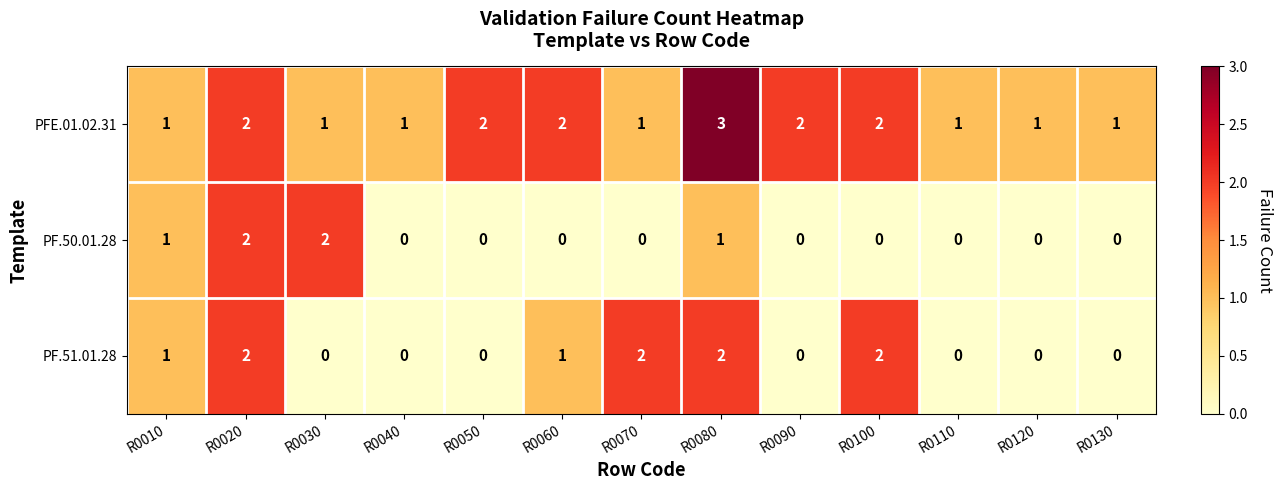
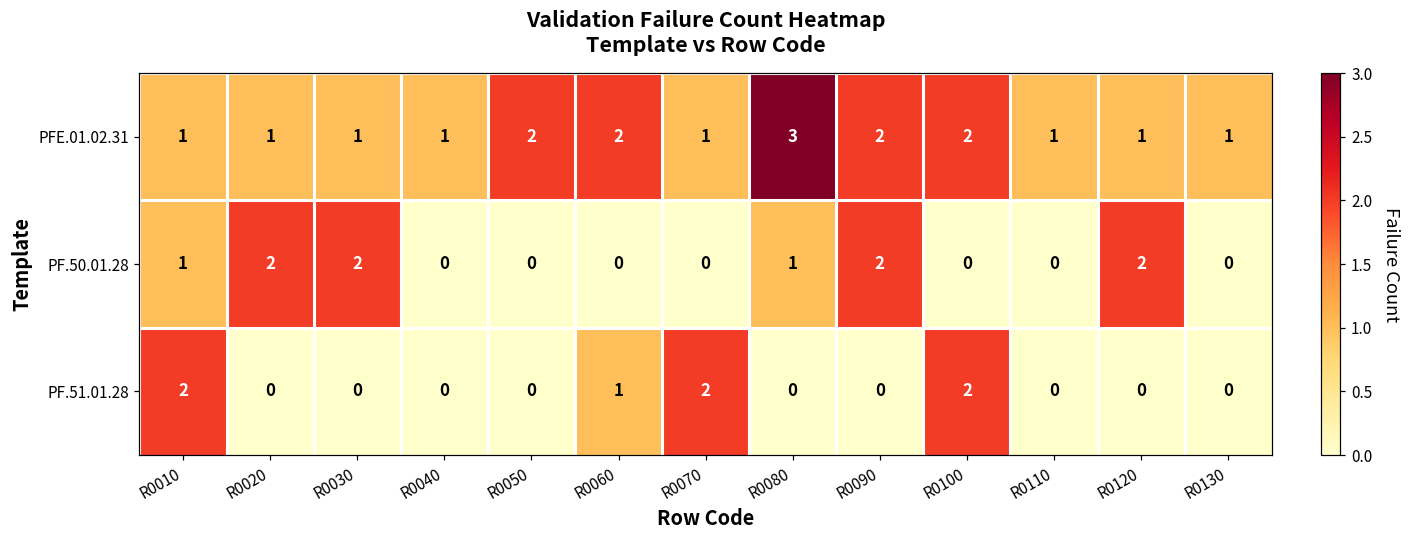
  {
    "PFE.01.02.31": {
      "R0010": 1,
-     "R0020": 2,
+     "R0020": 1,
      "R0030": 1,
      "R0040": 1,
      "R0050": 2,
      "R0060": 2,
      "R0070": 1,
      "R0080": 3,
      "R0090": 2,
      "R0100": 2,
      "R0110": 1,
      "R0120": 1,
      "R0130": 1
    },
    "PF.50.01.28": {
      "R0010": 1,
      "R0020": 2,
      "R0030": 2,
      "R0040": 0,
      "R0050": 0,
      "R0060": 0,
      "R0070": 0,
      "R0080": 1,
-     "R0090": 0,
+     "R0090": 2,
      "R0100": 0,
      "R0110": 0,
-     "R0120": 0,
+     "R0120": 2,
      "R0130": 0
    },
    "PF.51.01.28": {
-     "R0010": 1,
-     "R0020": 2,
+     "R0010": 2,
+     "R0020": 0,
      "R0030": 0,
      "R0040": 0,
      "R0050": 0,
      "R0060": 1,
      "R0070": 2,
-     "R0080": 2,
+     "R0080": 0,
      "R0090": 0,
      "R0100": 2,
      "R0110": 0,
      "R0120": 0,
      "R0130": 0
    }
  }
